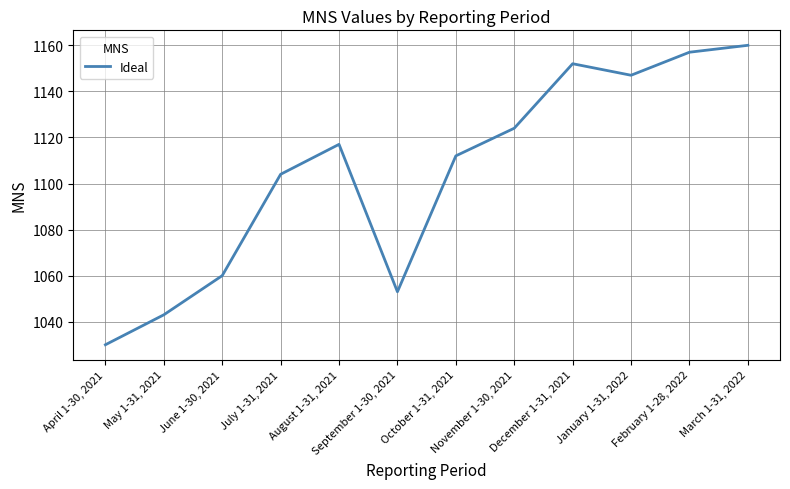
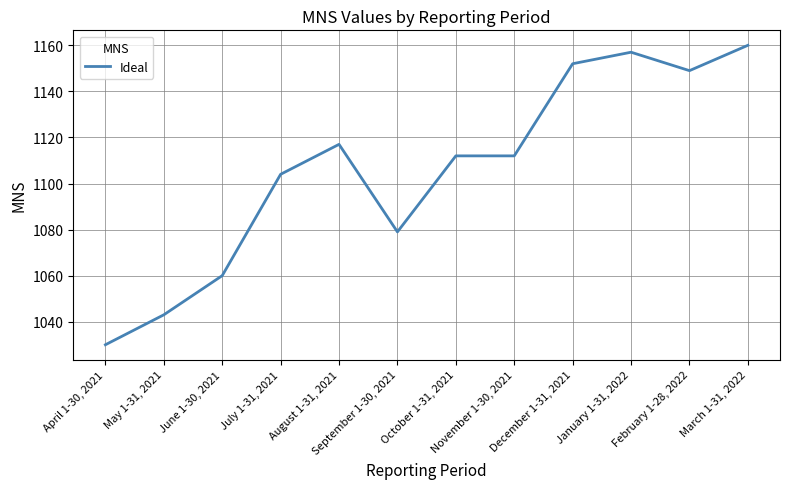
  {
    "April 1-30, 2021": 1030,
    "May 1-31, 2021": 1043,
    "June 1-30, 2021": 1060,
    "July 1-31, 2021": 1104,
    "August 1-31, 2021": 1117,
-   "September 1-30, 2021": 1053,
+   "September 1-30, 2021": 1079,
    "October 1-31, 2021": 1112,
-   "November 1-30, 2021": 1124,
+   "November 1-30, 2021": 1112,
    "December 1-31, 2021": 1152,
-   "January 1-31, 2022": 1147,
-   "February 1-28, 2022": 1157,
+   "January 1-31, 2022": 1157,
+   "February 1-28, 2022": 1149,
    "March 1-31, 2022": 1160
  }
